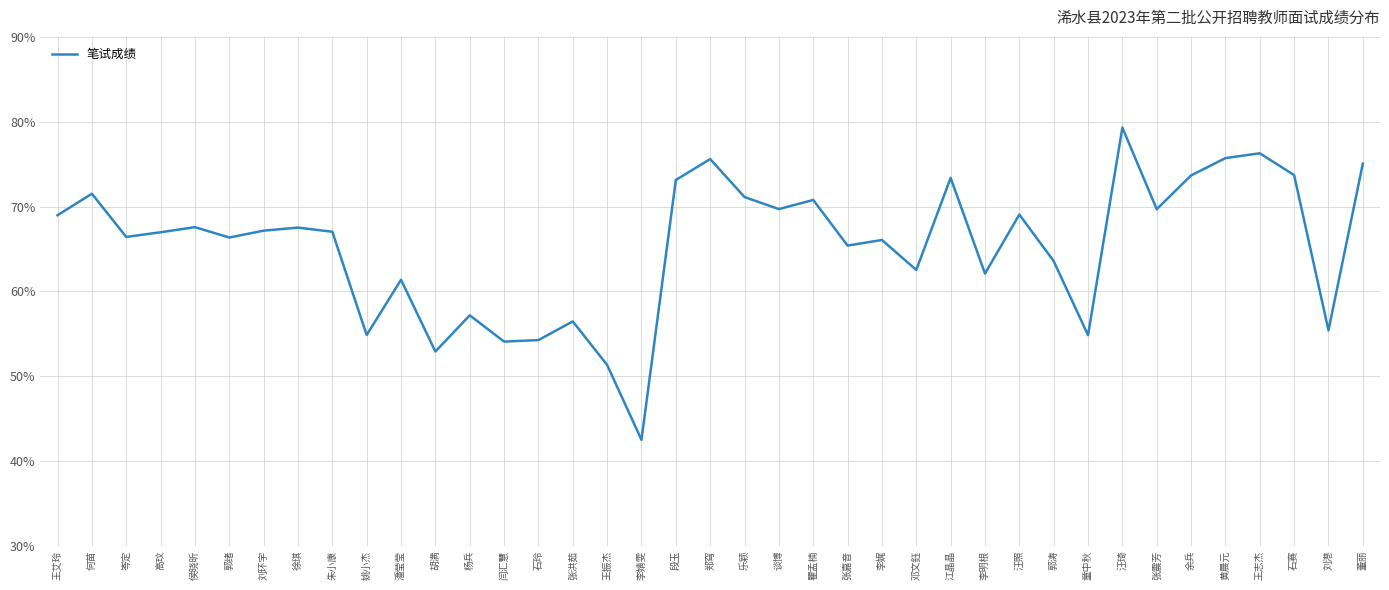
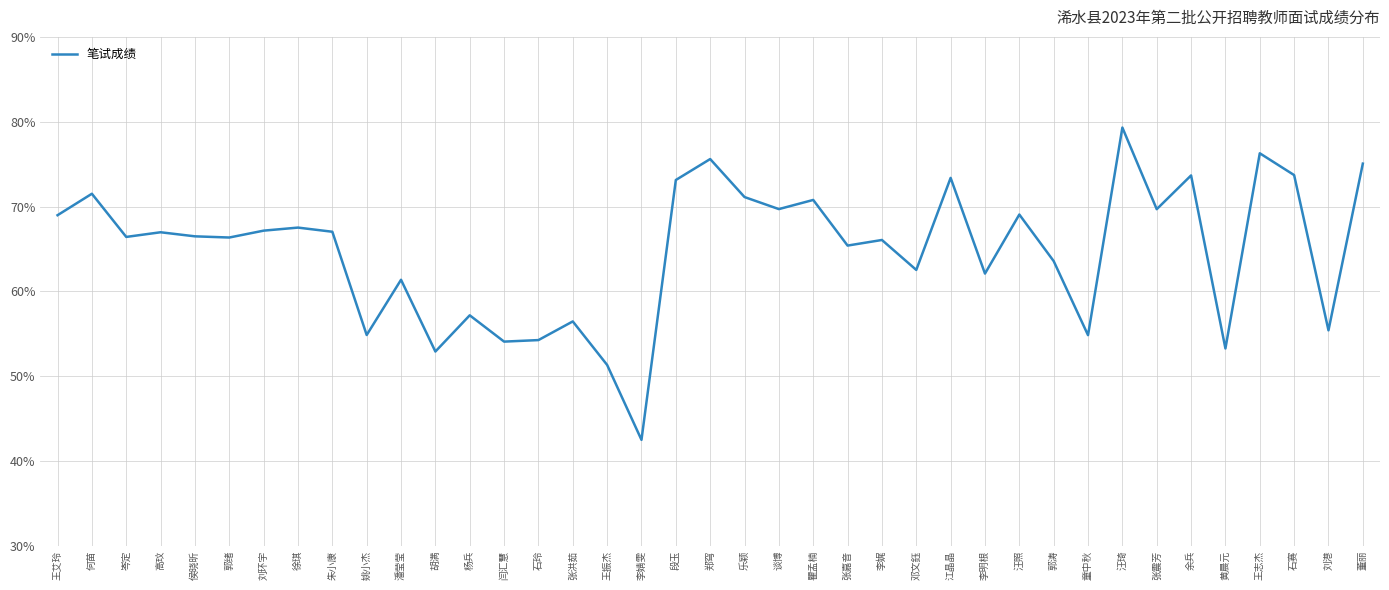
  {
    "王艾玲": "69%",
    "何苗": "72%",
    "岑定": "66%",
    "高玟": "67%",
-   "侯晓昕": "68%",
+   "侯晓昕": "66%",
    "郭绪": "66%",
    "刘环宇": "67%",
    "徐琪": "68%",
    "朱小康": "67%",
    "姚小杰": "55%",
    "潘莹莹": "61%",
    "胡满": "53%",
    "杨兵": "57%",
    "闫汇慧": "54%",
    "石玲": "54%",
    "张洪茹": "56%",
    "王振杰": "51%",
    "李婧雯": "43%",
    "段玉": "73%",
    "郑穹": "76%",
    "乐颖": "71%",
    "谈博": "70%",
    "瞿孟楠": "71%",
    "张嘉音": "65%",
    "李娓": "66%",
    "邓文鈺": "63%",
    "江晶晶": "73%",
    "李明根": "62%",
    "汪照": "69%",
    "郭涛": "64%",
    "童中秋": "55%",
    "汪琦": "79%",
    "张震芳": "70%",
    "余兵": "74%",
-   "黄晨元": "76%",
+   "黄晨元": "53%",
    "王志杰": "76%",
    "石赛": "74%",
    "刘港": "55%",
    "董丽": "75%"
  }
